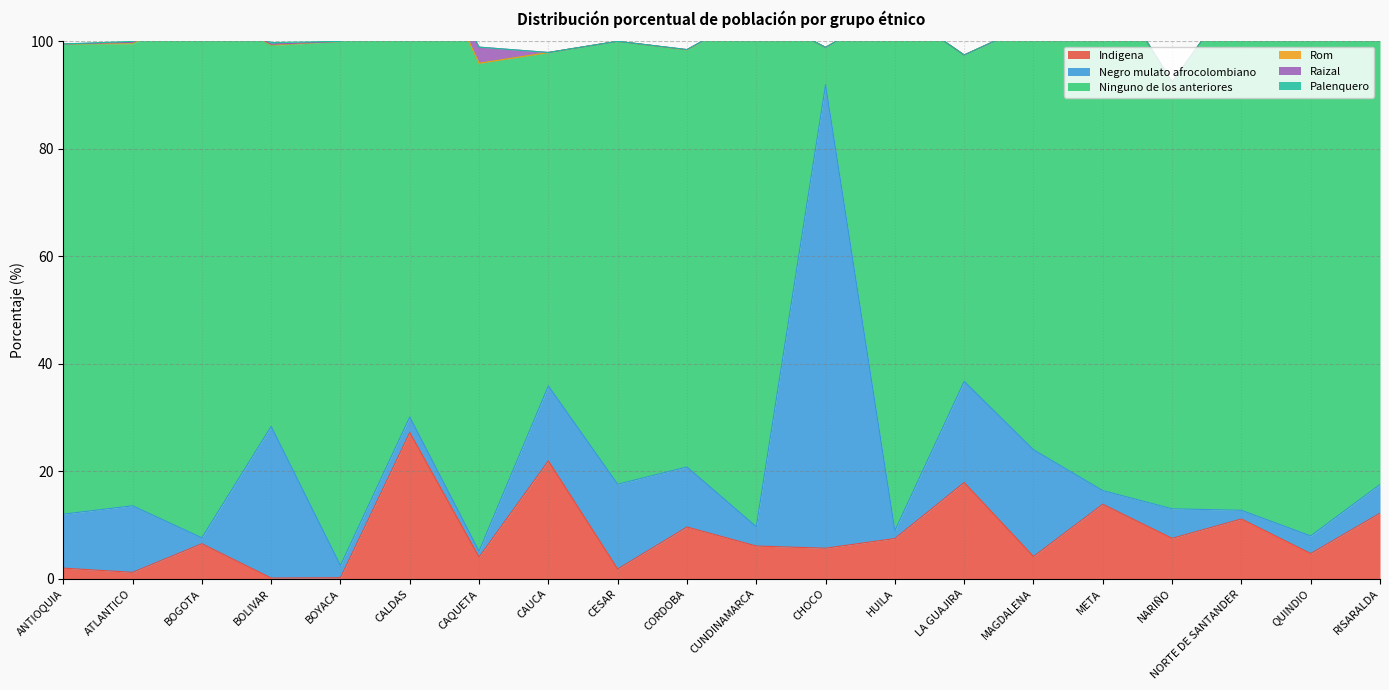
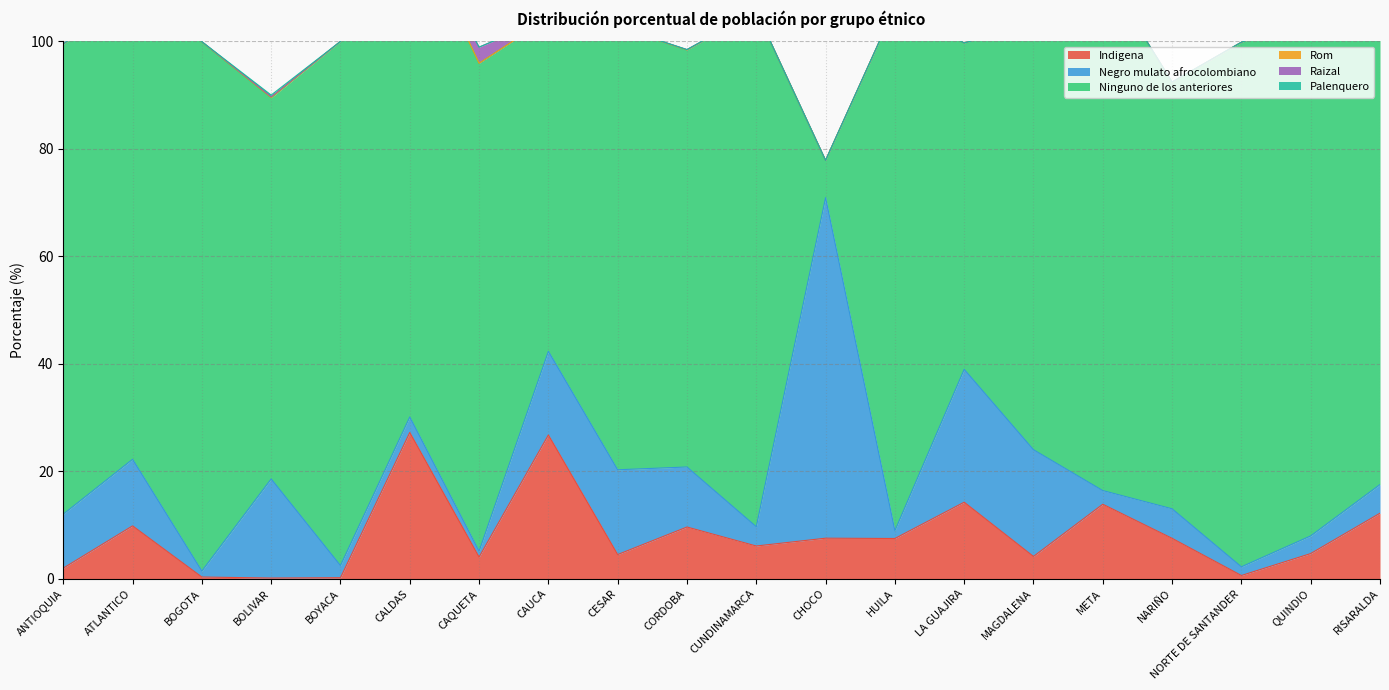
  {
    "Indigena": {
      "ANTIOQUIA": 2,
-     "ATLANTICO": 1,
-     "BOGOTA": 7,
+     "ATLANTICO": 10,
+     "BOGOTA": 0,
      "BOLIVAR": 0,
      "BOYACA": 0,
      "CALDAS": 27,
      "CAQUETA": 4,
-     "CAUCA": 22,
-     "CESAR": 2,
+     "CAUCA": 27,
+     "CESAR": 4,
      "CORDOBA": 10,
      "CUNDINAMARCA": 6,
-     "CHOCO": 6,
+     "CHOCO": 8,
      "HUILA": 7,
-     "LA GUAJIRA": 18,
+     "LA GUAJIRA": 14,
      "MAGDALENA": 4,
      "META": 14,
      "NARIÑO": 8,
-     "NORTE DE SANTANDER": 11,
+     "NORTE DE SANTANDER": 1,
      "QUINDIO": 5,
      "RISARALDA": 12
    },
    "Negro mulato afrocolombiano": {
      "ANTIOQUIA": 10,
      "ATLANTICO": 12,
      "BOGOTA": 1,
-     "BOLIVAR": 28,
+     "BOLIVAR": 18,
      "BOYACA": 2,
      "CALDAS": 3,
      "CAQUETA": 1,
-     "CAUCA": 14,
+     "CAUCA": 16,
      "CESAR": 16,
      "CORDOBA": 11,
      "CUNDINAMARCA": 4,
-     "CHOCO": 86,
+     "CHOCO": 63,
      "HUILA": 1,
-     "LA GUAJIRA": 19,
+     "LA GUAJIRA": 25,
      "MAGDALENA": 20,
      "META": 3,
      "NARIÑO": 5,
      "NORTE DE SANTANDER": 2,
      "QUINDIO": 3,
      "RISARALDA": 5
    }
  }
